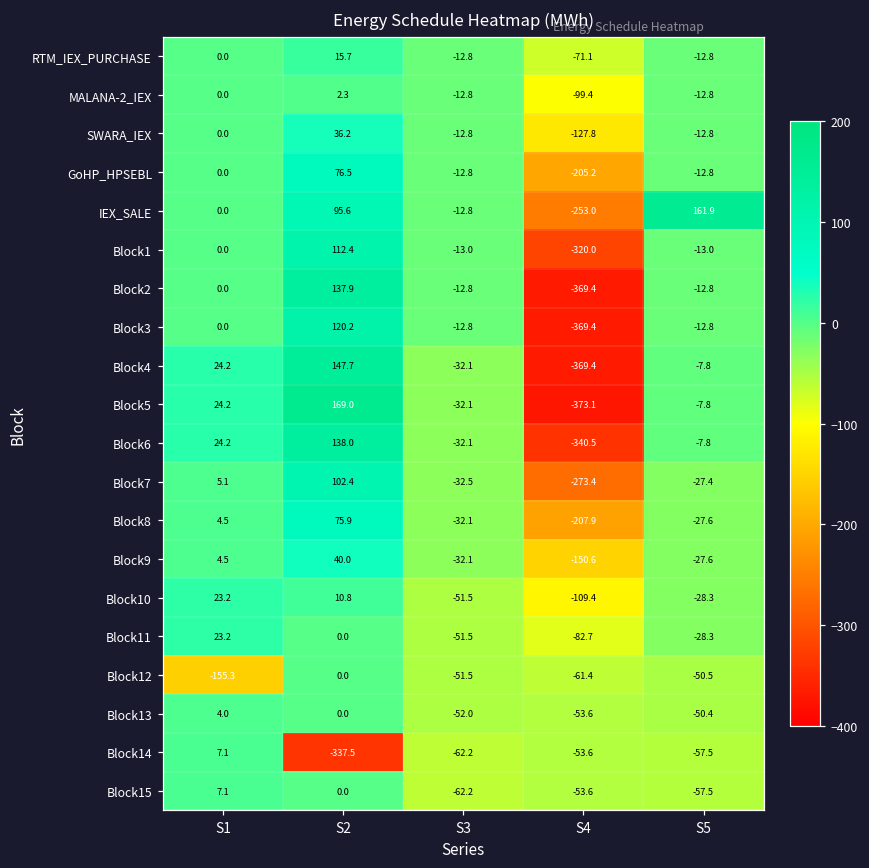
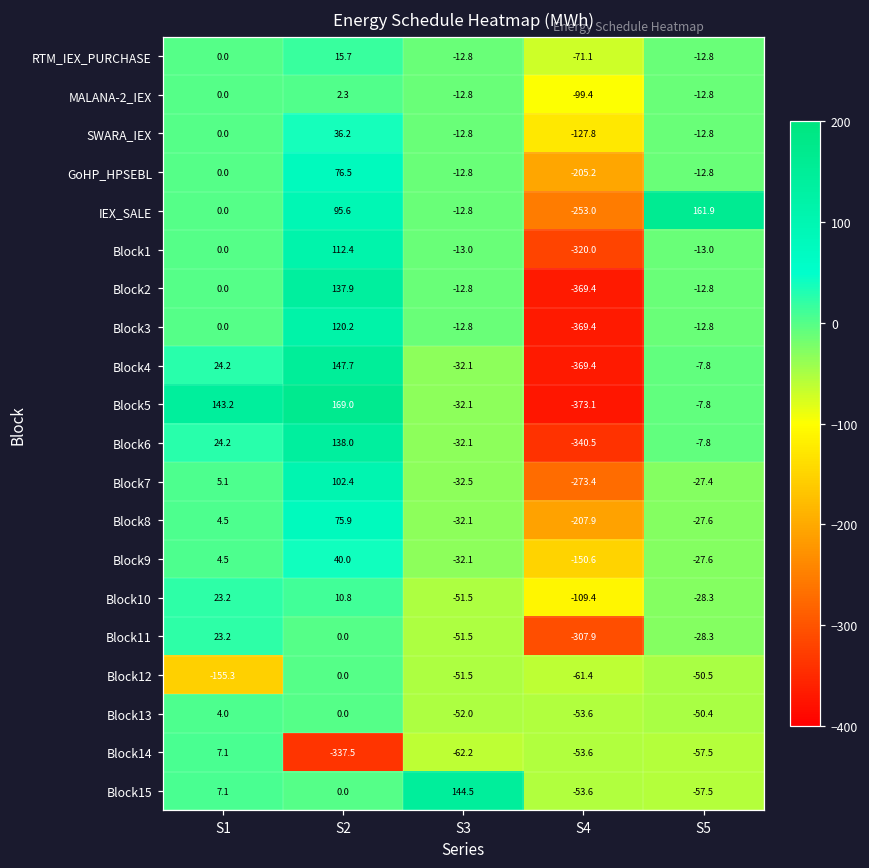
  {
    "RTM_IEX_PURCHASE": {
      "S1": 0.0,
      "S2": 15.7,
      "S3": -12.8,
      "S4": -71.1,
      "S5": -12.8
    },
    "MALANA-2_IEX": {
      "S1": 0.0,
      "S2": 2.3,
      "S3": -12.8,
      "S4": -99.4,
      "S5": -12.8
    },
    "SWARA_IEX": {
      "S1": 0.0,
      "S2": 36.2,
      "S3": -12.8,
      "S4": -127.8,
      "S5": -12.8
    },
    "GoHP_HPSEBL": {
      "S1": 0.0,
      "S2": 76.5,
      "S3": -12.8,
      "S4": -205.2,
      "S5": -12.8
    },
    "IEX_SALE": {
      "S1": 0.0,
      "S2": 95.6,
      "S3": -12.8,
      "S4": -253.0,
      "S5": 161.9
    },
    "Block1": {
      "S1": 0.0,
      "S2": 112.4,
      "S3": -13.0,
      "S4": -320.0,
      "S5": -13.0
    },
    "Block2": {
      "S1": 0.0,
      "S2": 137.9,
      "S3": -12.8,
      "S4": -369.4,
      "S5": -12.8
    },
    "Block3": {
      "S1": 0.0,
      "S2": 120.2,
      "S3": -12.8,
      "S4": -369.4,
      "S5": -12.8
    },
    "Block4": {
      "S1": 24.2,
      "S2": 147.7,
      "S3": -32.1,
      "S4": -369.4,
      "S5": -7.8
    },
    "Block5": {
-     "S1": 24.2,
+     "S1": 143.2,
      "S2": 169.0,
      "S3": -32.1,
      "S4": -373.1,
      "S5": -7.8
    },
    "Block6": {
      "S1": 24.2,
      "S2": 138.0,
      "S3": -32.1,
      "S4": -340.5,
      "S5": -7.8
    },
    "Block7": {
      "S1": 5.1,
      "S2": 102.4,
      "S3": -32.5,
      "S4": -273.4,
      "S5": -27.4
    },
    "Block8": {
      "S1": 4.5,
      "S2": 75.9,
      "S3": -32.1,
      "S4": -207.9,
      "S5": -27.6
    },
    "Block9": {
      "S1": 4.5,
      "S2": 40.0,
      "S3": -32.1,
      "S4": -150.6,
      "S5": -27.6
    },
    "Block10": {
      "S1": 23.2,
      "S2": 10.8,
      "S3": -51.5,
      "S4": -109.4,
      "S5": -28.3
    },
    "Block11": {
      "S1": 23.2,
      "S2": 0.0,
      "S3": -51.5,
-     "S4": -82.7,
+     "S4": -307.9,
      "S5": -28.3
    },
    "Block12": {
      "S1": -155.3,
      "S2": 0.0,
      "S3": -51.5,
      "S4": -61.4,
      "S5": -50.5
    },
    "Block13": {
      "S1": 4.0,
      "S2": 0.0,
      "S3": -52.0,
      "S4": -53.6,
      "S5": -50.4
    },
    "Block14": {
      "S1": 7.1,
      "S2": -337.5,
      "S3": -62.2,
      "S4": -53.6,
      "S5": -57.5
    },
    "Block15": {
      "S1": 7.1,
      "S2": 0.0,
-     "S3": -62.2,
+     "S3": 144.5,
      "S4": -53.6,
      "S5": -57.5
    }
  }
